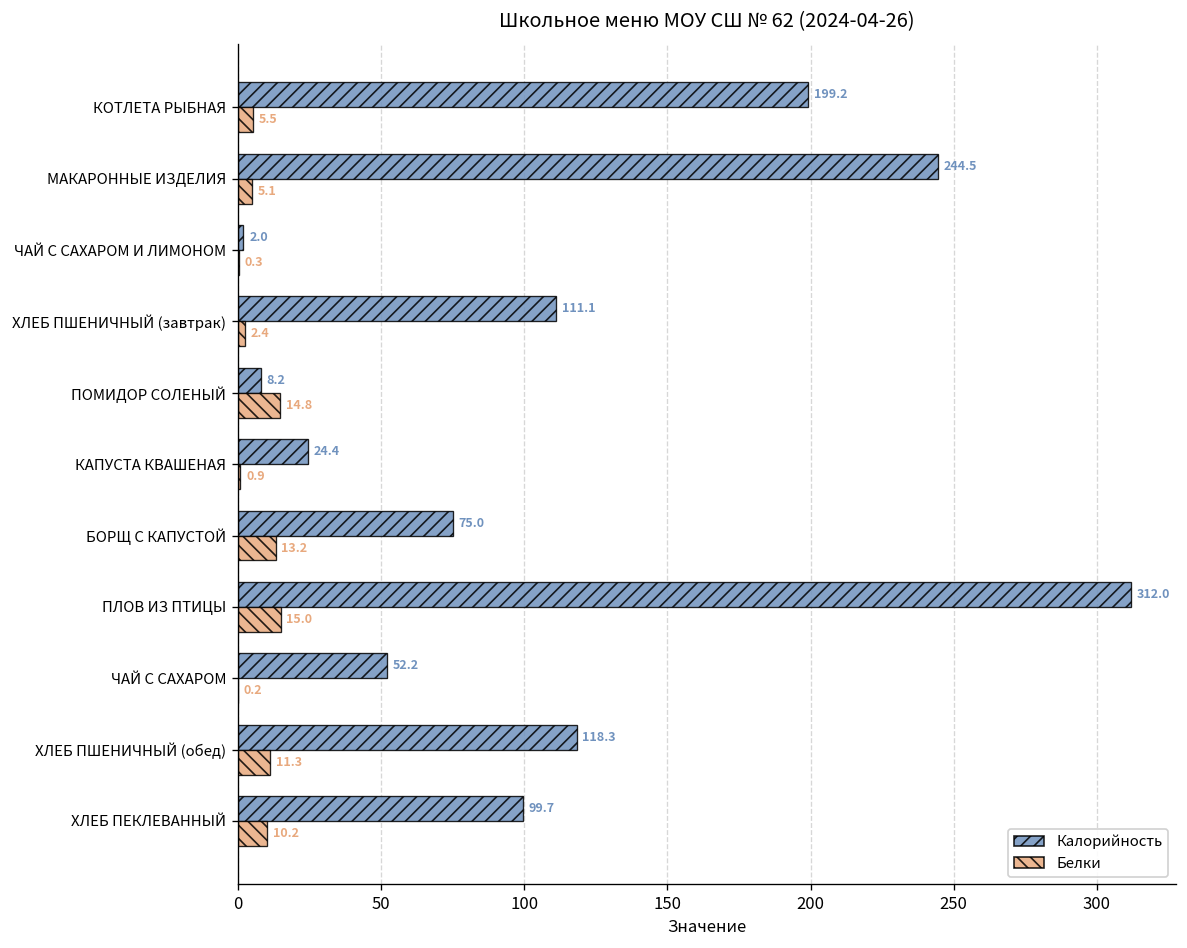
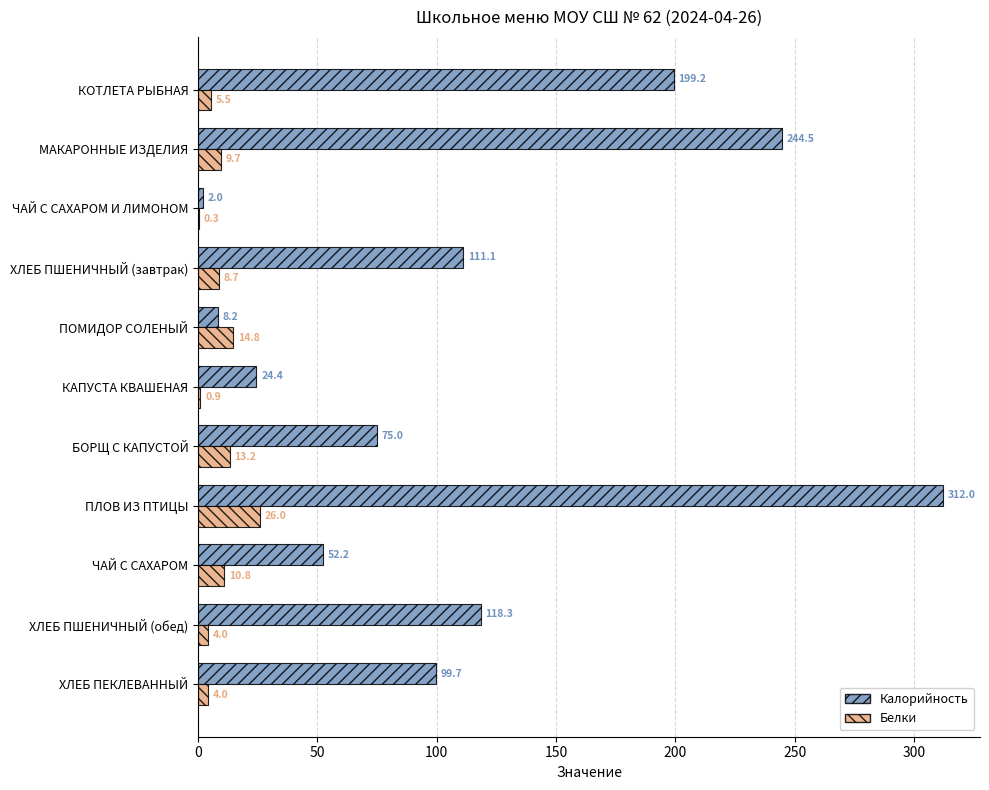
  {
    "Калорийность": {
      "КОТЛЕТА РЫБНАЯ": 199.2,
      "МАКАРОННЫЕ ИЗДЕЛИЯ": 244.5,
      "ЧАЙ С САХАРОМ И ЛИМОНОМ": 2.0,
      "ХЛЕБ ПШЕНИЧНЫЙ (завтрак)": 111.1,
      "ПОМИДОР СОЛЕНЫЙ": 8.2,
      "КАПУСТА КВАШЕНАЯ": 24.4,
      "БОРЩ С КАПУСТОЙ": 75.0,
      "ПЛОВ ИЗ ПТИЦЫ": 312.0,
      "ЧАЙ С САХАРОМ": 52.2,
      "ХЛЕБ ПШЕНИЧНЫЙ (обед)": 118.3,
      "ХЛЕБ ПЕКЛЕВАННЫЙ": 99.7
    },
    "Белки": {
      "КОТЛЕТА РЫБНАЯ": 5.5,
-     "МАКАРОННЫЕ ИЗДЕЛИЯ": 5.1,
+     "МАКАРОННЫЕ ИЗДЕЛИЯ": 9.7,
      "ЧАЙ С САХАРОМ И ЛИМОНОМ": 0.3,
-     "ХЛЕБ ПШЕНИЧНЫЙ (завтрак)": 2.4,
+     "ХЛЕБ ПШЕНИЧНЫЙ (завтрак)": 8.7,
      "ПОМИДОР СОЛЕНЫЙ": 14.8,
      "КАПУСТА КВАШЕНАЯ": 0.9,
      "БОРЩ С КАПУСТОЙ": 13.2,
-     "ПЛОВ ИЗ ПТИЦЫ": 15.0,
-     "ЧАЙ С САХАРОМ": 0.2,
-     "ХЛЕБ ПШЕНИЧНЫЙ (обед)": 11.3,
-     "ХЛЕБ ПЕКЛЕВАННЫЙ": 10.2
+     "ПЛОВ ИЗ ПТИЦЫ": 26.0,
+     "ЧАЙ С САХАРОМ": 10.8,
+     "ХЛЕБ ПШЕНИЧНЫЙ (обед)": 4.0,
+     "ХЛЕБ ПЕКЛЕВАННЫЙ": 4.0
    }
  }
